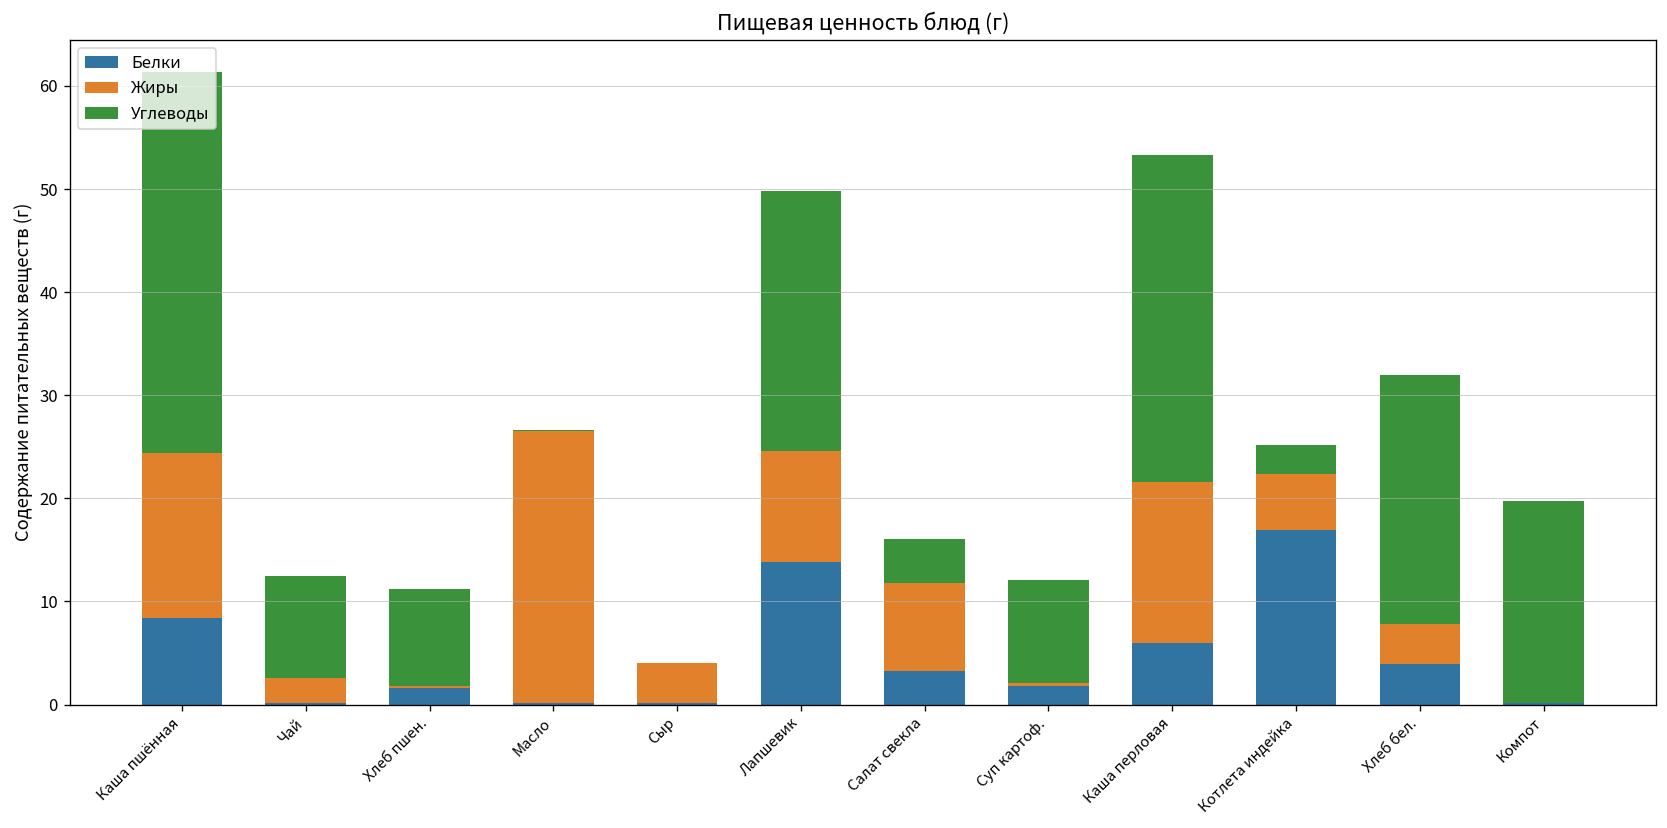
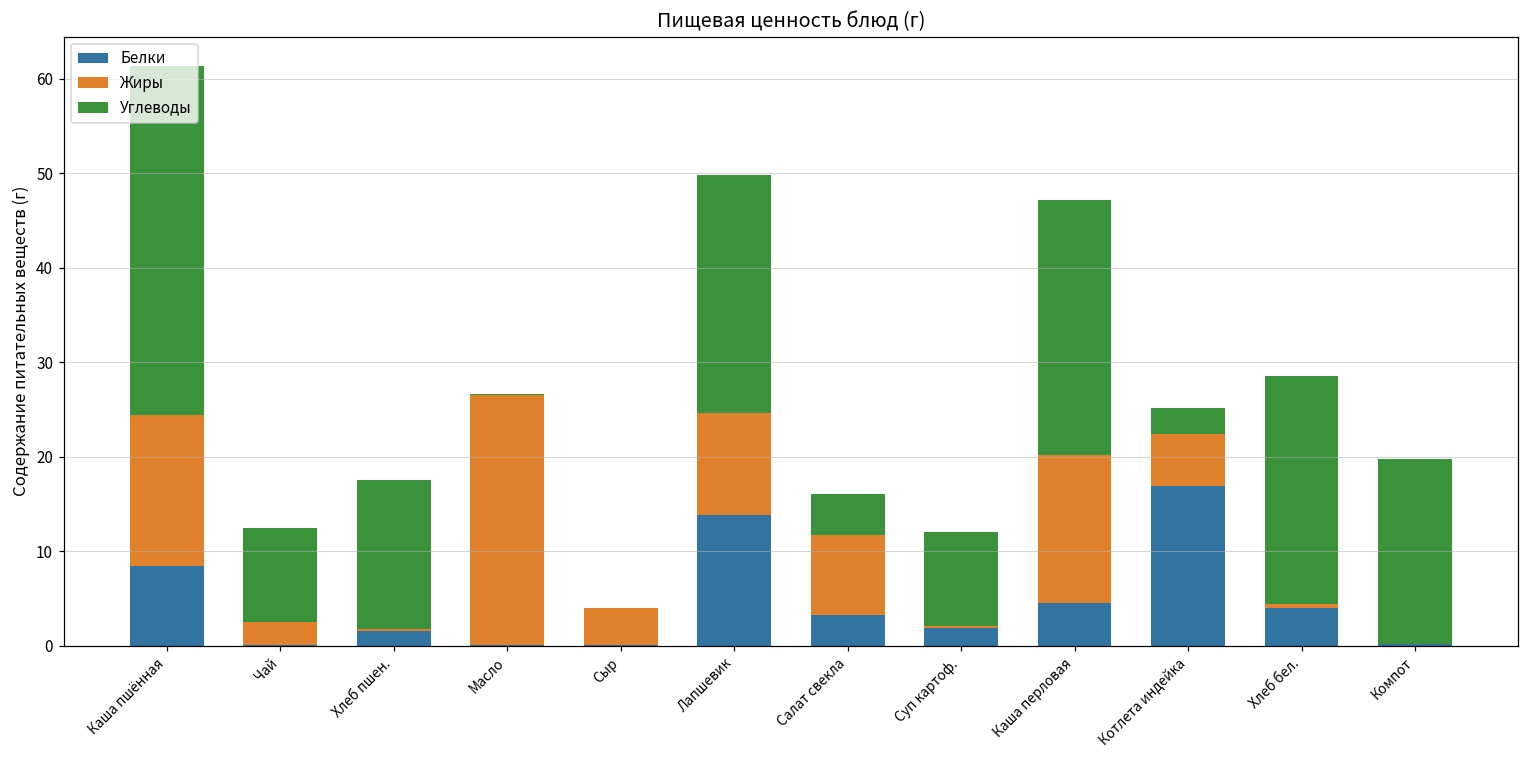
  {
    "Белки": {
      "Каша пшённая": 8,
      "Хлеб пшен.": 2,
      "Лапшевик": 14,
      "Салат свекла": 3,
      "Суп картоф.": 2,
-     "Каша перловая": 6,
+     "Каша перловая": 5,
      "Котлета индейка": 17,
      "Хлеб бел.": 4
    },
    "Жиры": {
      "Каша пшённая": 16,
      "Чай": 2,
      "Масло": 26,
      "Сыр": 4,
      "Лапшевик": 11,
      "Салат свекла": 9,
      "Каша перловая": 16,
      "Котлета индейка": 6,
-     "Хлеб бел.": 4,
+     "Хлеб бел.": 1,
      "Компот": 0
    },
    "Углеводы": {
      "Чай": 10,
-     "Хлеб пшен.": 9,
+     "Хлеб пшен.": 16,
      "Сыр": 0,
      "Лапшевик": 25,
      "Салат свекла": 4,
      "Суп картоф.": 10,
-     "Каша перловая": 32,
+     "Каша перловая": 27,
      "Котлета индейка": 3,
      "Хлеб бел.": 24,
      "Компот": 20
    }
  }
